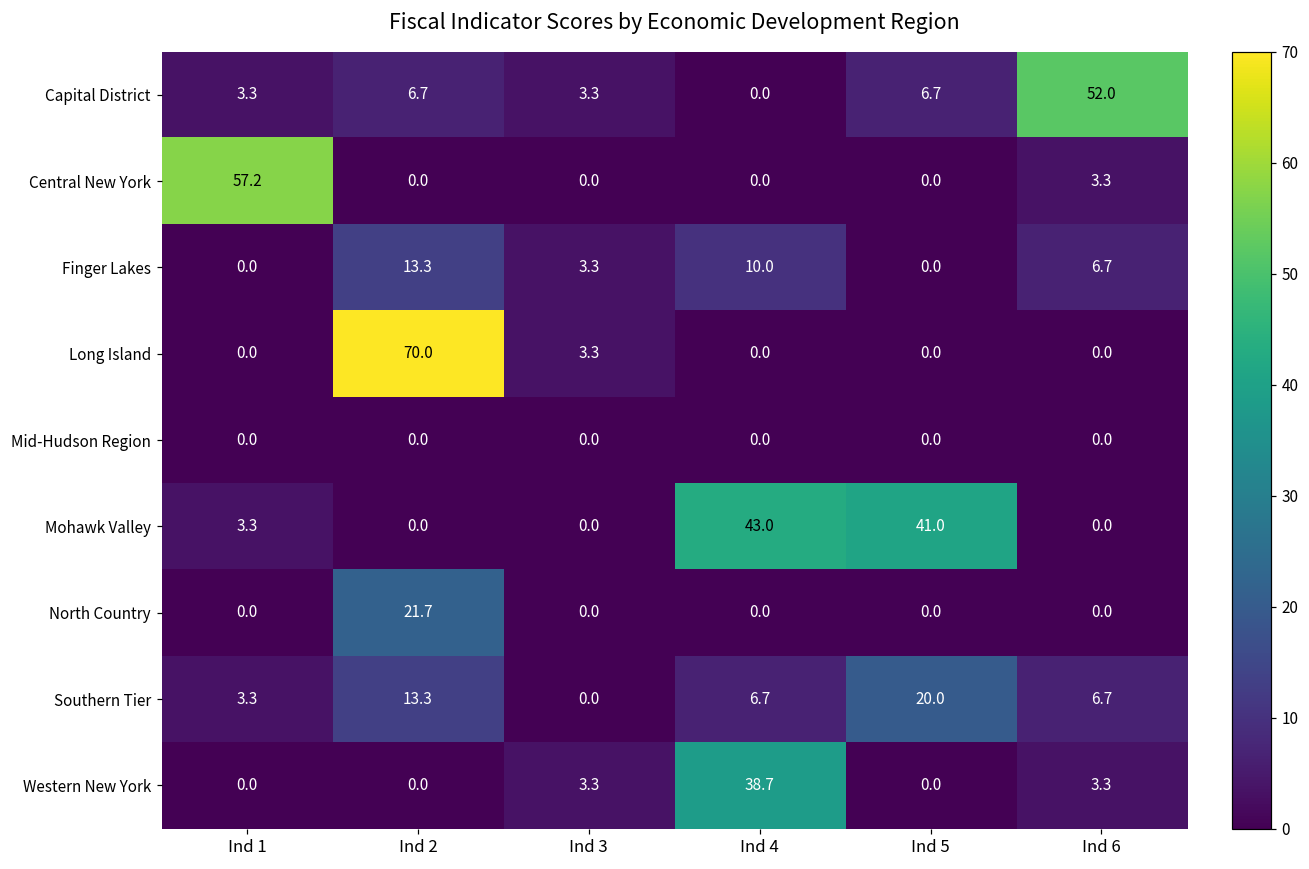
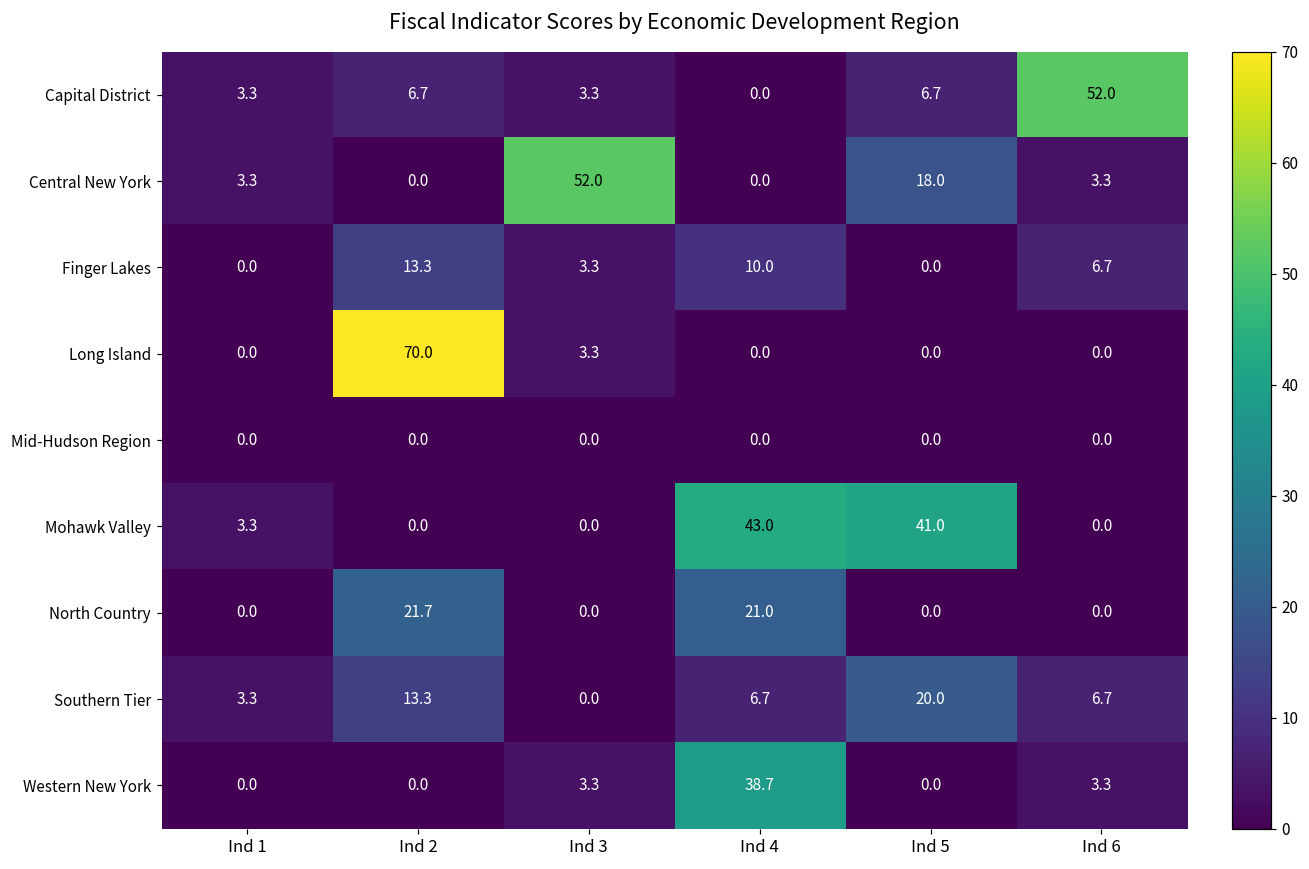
  {
    "Capital District": {
      "Ind 1": 3.3,
      "Ind 2": 6.7,
      "Ind 3": 3.3,
      "Ind 4": 0.0,
      "Ind 5": 6.7,
      "Ind 6": 52.0
    },
    "Central New York": {
-     "Ind 1": 57.2,
+     "Ind 1": 3.3,
      "Ind 2": 0.0,
-     "Ind 3": 0.0,
+     "Ind 3": 52.0,
      "Ind 4": 0.0,
-     "Ind 5": 0.0,
+     "Ind 5": 18.0,
      "Ind 6": 3.3
    },
    "Finger Lakes": {
      "Ind 1": 0.0,
      "Ind 2": 13.3,
      "Ind 3": 3.3,
      "Ind 4": 10.0,
      "Ind 5": 0.0,
      "Ind 6": 6.7
    },
    "Long Island": {
      "Ind 1": 0.0,
      "Ind 2": 70.0,
      "Ind 3": 3.3,
      "Ind 4": 0.0,
      "Ind 5": 0.0,
      "Ind 6": 0.0
    },
    "Mid-Hudson Region": {
      "Ind 1": 0.0,
      "Ind 2": 0.0,
      "Ind 3": 0.0,
      "Ind 4": 0.0,
      "Ind 5": 0.0,
      "Ind 6": 0.0
    },
    "Mohawk Valley": {
      "Ind 1": 3.3,
      "Ind 2": 0.0,
      "Ind 3": 0.0,
      "Ind 4": 43.0,
      "Ind 5": 41.0,
      "Ind 6": 0.0
    },
    "North Country": {
      "Ind 1": 0.0,
      "Ind 2": 21.7,
      "Ind 3": 0.0,
-     "Ind 4": 0.0,
+     "Ind 4": 21.0,
      "Ind 5": 0.0,
      "Ind 6": 0.0
    },
    "Southern Tier": {
      "Ind 1": 3.3,
      "Ind 2": 13.3,
      "Ind 3": 0.0,
      "Ind 4": 6.7,
      "Ind 5": 20.0,
      "Ind 6": 6.7
    },
    "Western New York": {
      "Ind 1": 0.0,
      "Ind 2": 0.0,
      "Ind 3": 3.3,
      "Ind 4": 38.7,
      "Ind 5": 0.0,
      "Ind 6": 3.3
    }
  }
